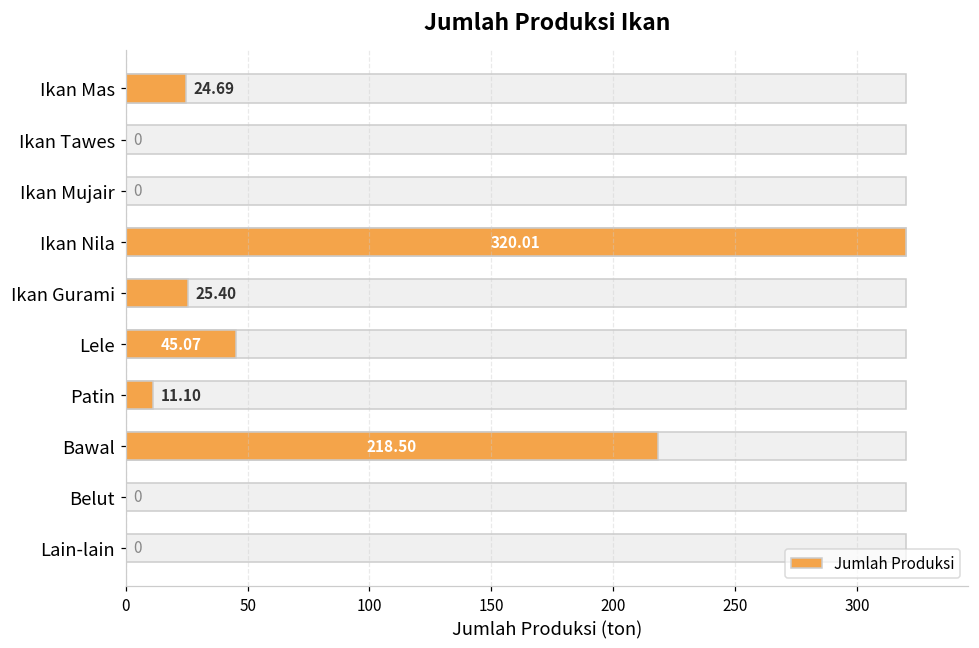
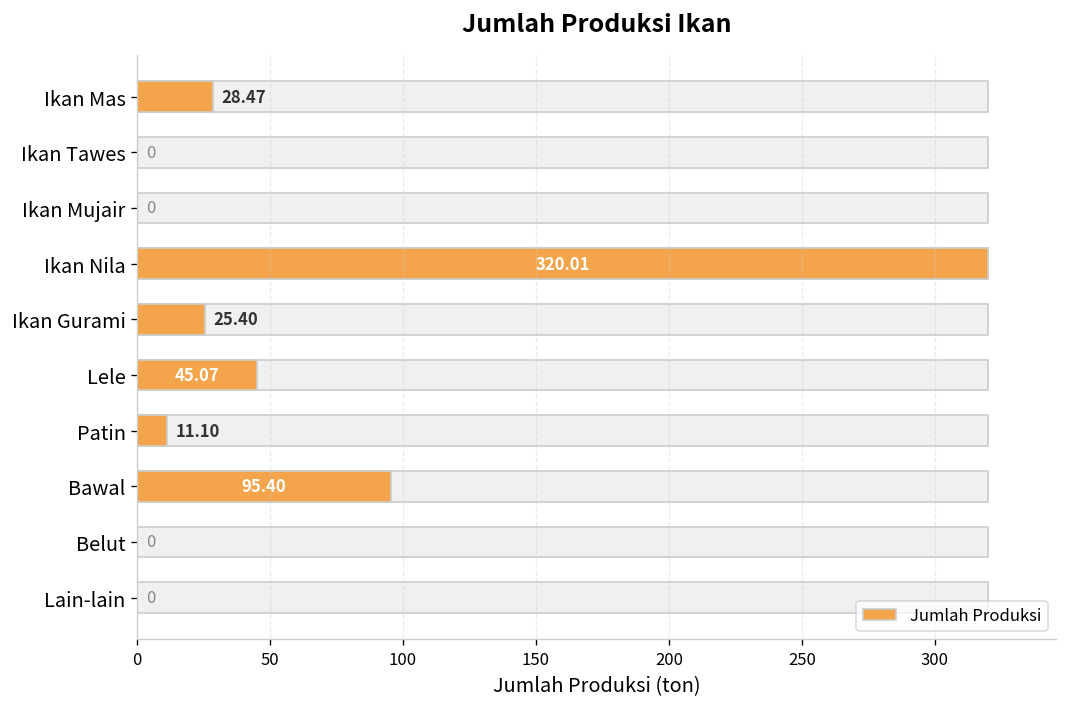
  {
    "Jumlah Produksi": {
-     "Ikan Mas": 24.69,
+     "Ikan Mas": 28.47,
      "Ikan Tawes": 0,
      "Ikan Mujair": 0,
      "Ikan Nila": 320.01,
-     "Bawal": 218.50,
+     "Bawal": 95.40,
      "Belut": 0,
      "Lain-lain": 0
    }
  }
